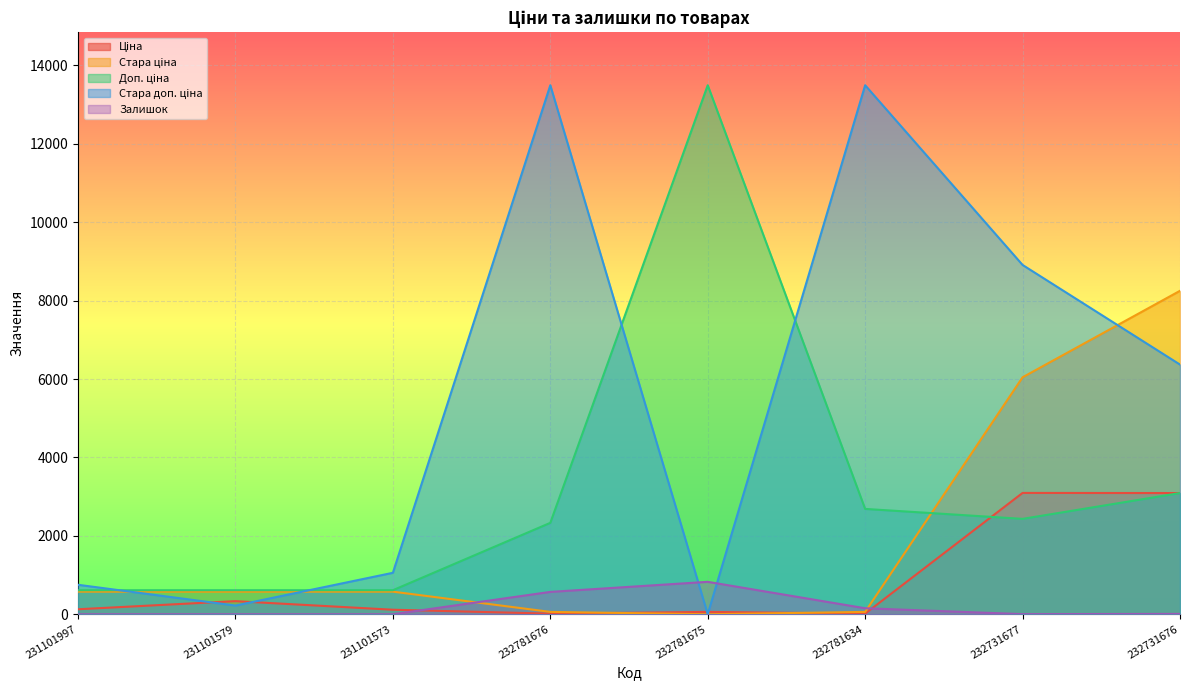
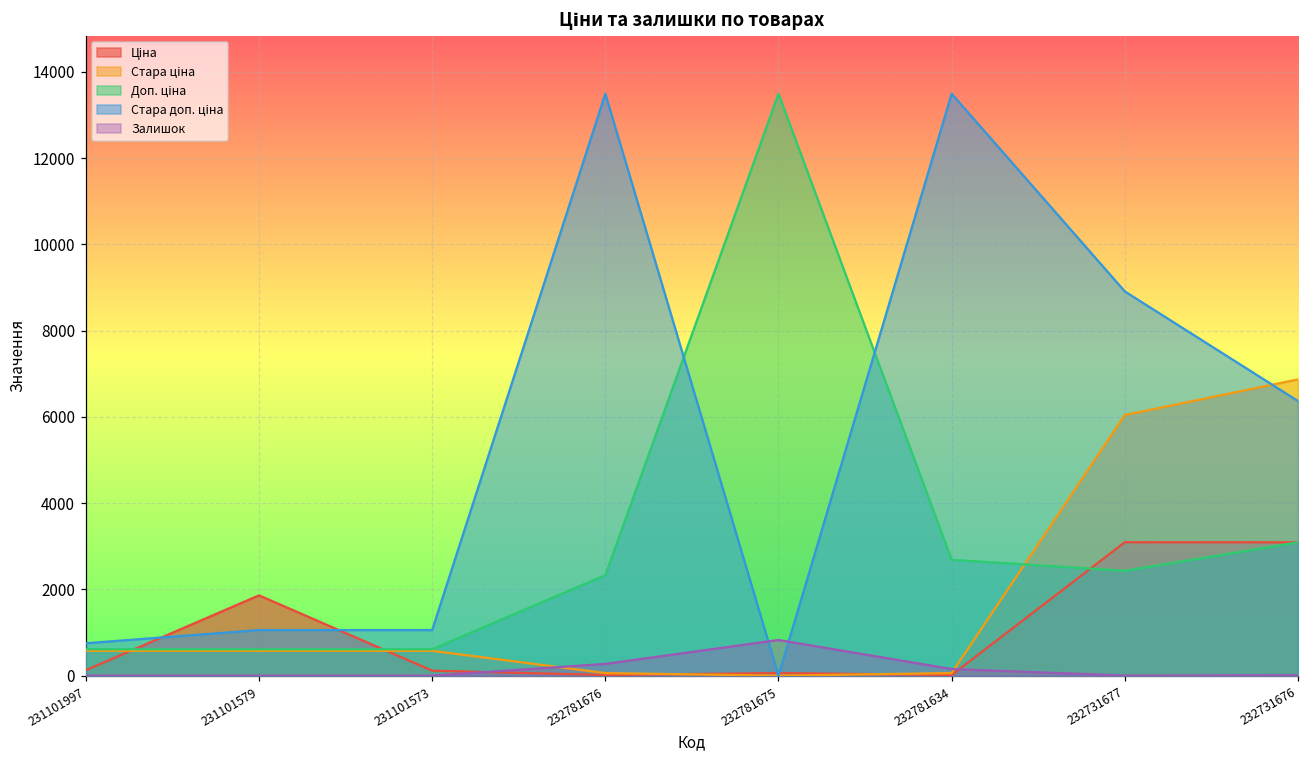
  {
    "Ціна": {
      "231101997": 100,
-     "231101579": 300,
+     "231101579": 1900,
      "231101573": 100,
      "232731677": 3100
    },
    "Стара ціна": {
      "232731677": 6000,
-     "232731676": 8200
+     "232731676": 6900
    },
    "Доп. ціна": {
      "232781676": 2300,
      "232781675": 13500,
      "232781634": 2700,
      "232731677": 2400
    },
    "Стара доп. ціна": {
      "231101997": 800,
-     "231101579": 200,
+     "231101579": 1100,
      "231101573": 1100,
      "232781676": 13500,
      "232781634": 13500,
      "232731677": 8900,
      "232731676": 6400
    },
    "Залишок": {
      "231101997": 0,
      "231101579": 0,
      "231101573": 0,
-     "232781676": 600,
+     "232781676": 300,
      "232781675": 800,
      "232781634": 200,
      "232731677": 0,
      "232731676": 0
    }
  }
